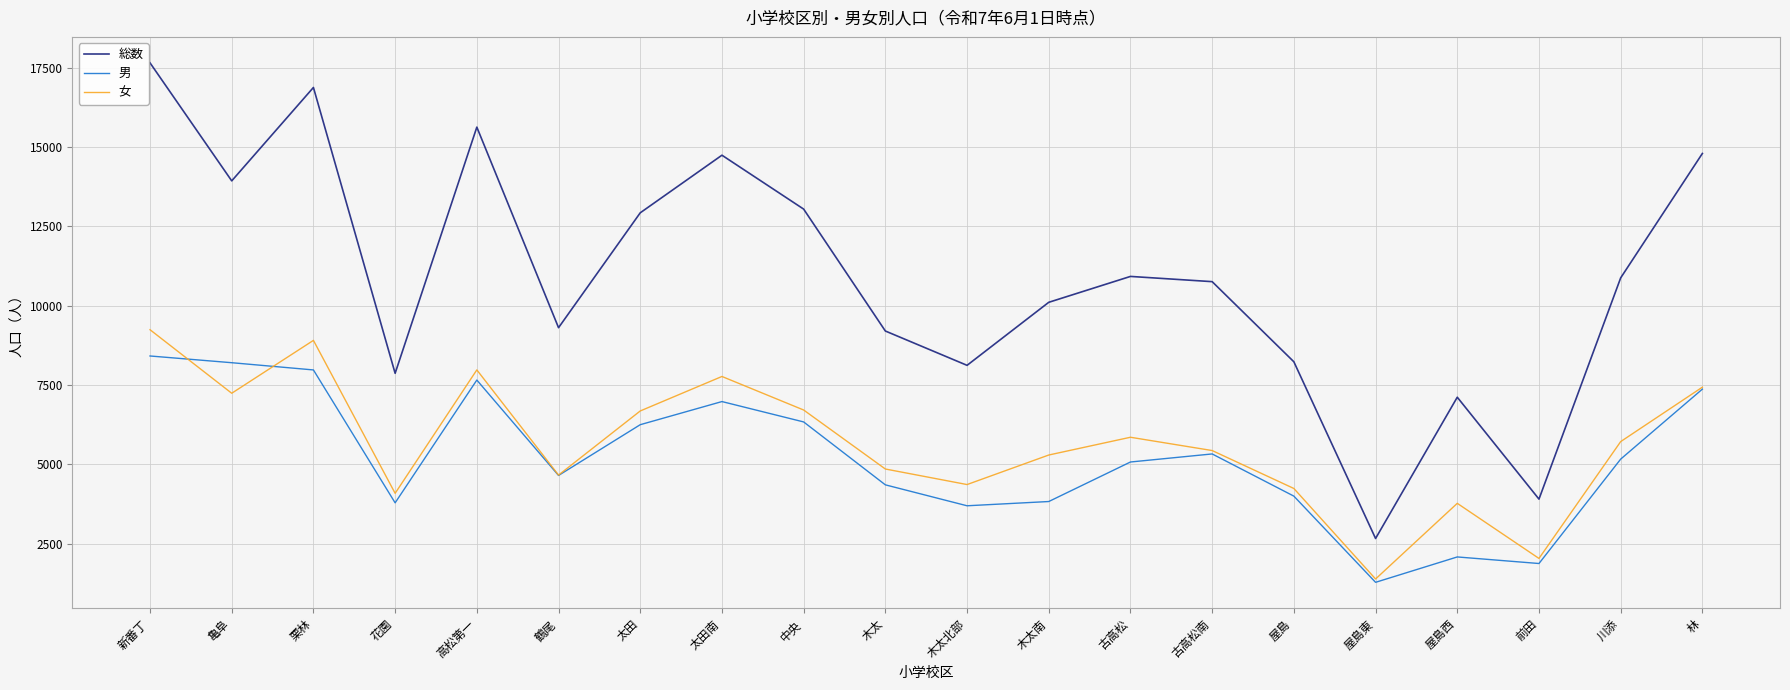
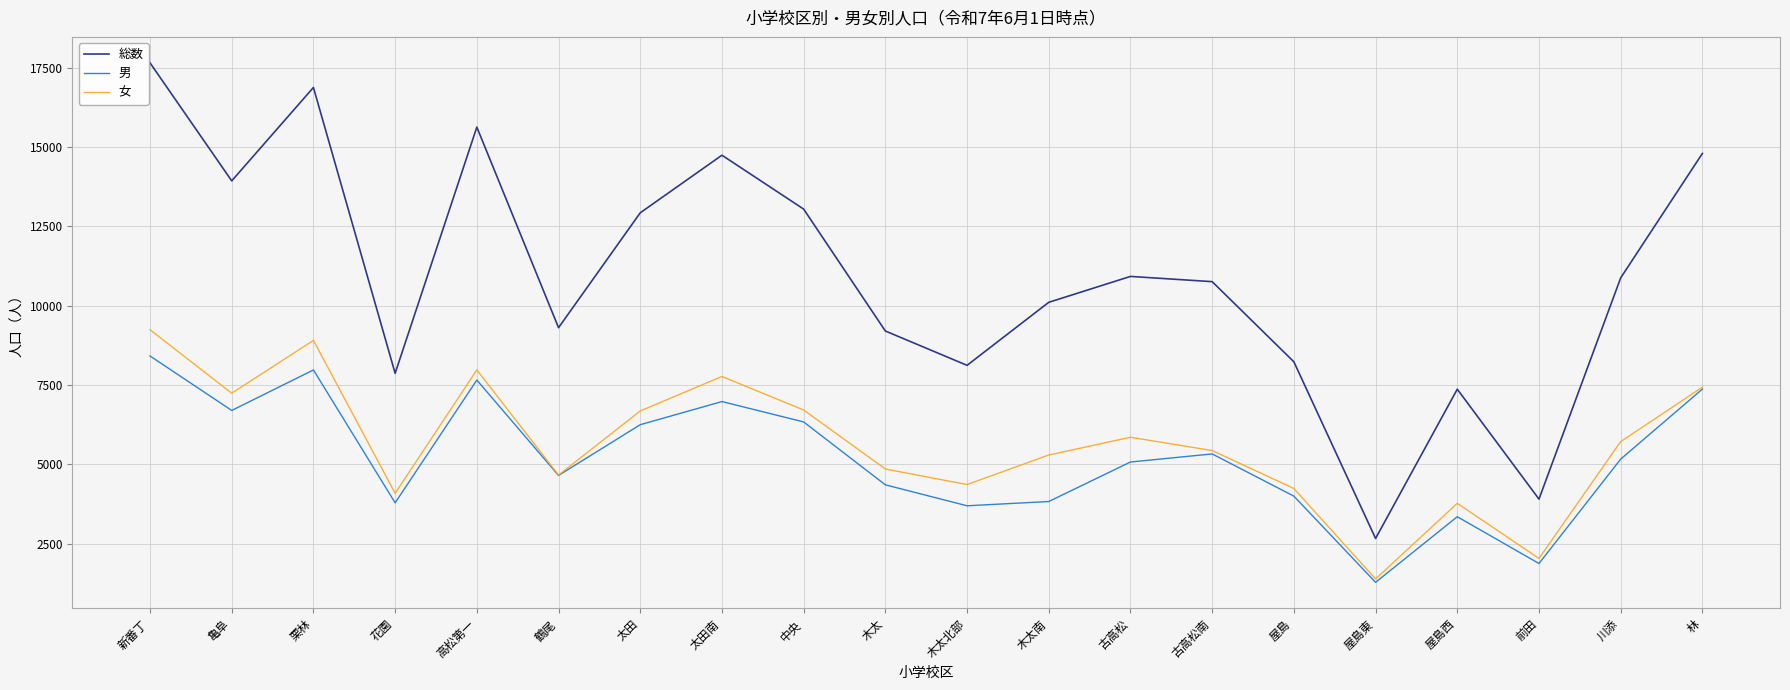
  {
    "総数": {
      "新番丁": 17700,
      "亀阜": 13900,
      "栗林": 16900,
      "花園": 7900,
      "高松第一": 15600,
      "鶴尾": 9300,
      "太田": 12900,
      "太田南": 14700,
      "中央": 13000,
      "木太": 9200,
      "木太北部": 8100,
      "木太南": 10100,
      "古高松": 10900,
      "古高松南": 10800,
      "屋島": 8200,
      "屋島東": 2700,
-     "屋島西": 7100,
+     "屋島西": 7400,
      "前田": 3900,
      "川添": 10900,
      "林": 14800
    },
    "男": {
      "新番丁": 8400,
-     "亀阜": 8200,
+     "亀阜": 6700,
      "栗林": 8000,
      "花園": 3800,
      "高松第一": 7700,
      "太田": 6200,
      "太田南": 7000,
      "中央": 6300,
      "木太": 4400,
      "木太北部": 3700,
      "木太南": 3800,
      "古高松": 5100,
      "古高松南": 5300,
      "屋島": 4000,
      "屋島東": 1300,
-     "屋島西": 2100,
+     "屋島西": 3300,
      "前田": 1900,
      "川添": 5200
    },
    "女": {
      "新番丁": 9200,
      "亀阜": 7200,
      "栗林": 8900,
      "花園": 4100,
      "高松第一": 8000,
      "太田": 6700,
      "太田南": 7800,
      "中央": 6700,
      "木太": 4800,
      "木太北部": 4400,
      "木太南": 5300,
      "古高松": 5900,
      "古高松南": 5400,
      "屋島": 4200,
      "屋島東": 1400,
      "屋島西": 3800,
      "前田": 2000,
      "川添": 5700
    }
  }
